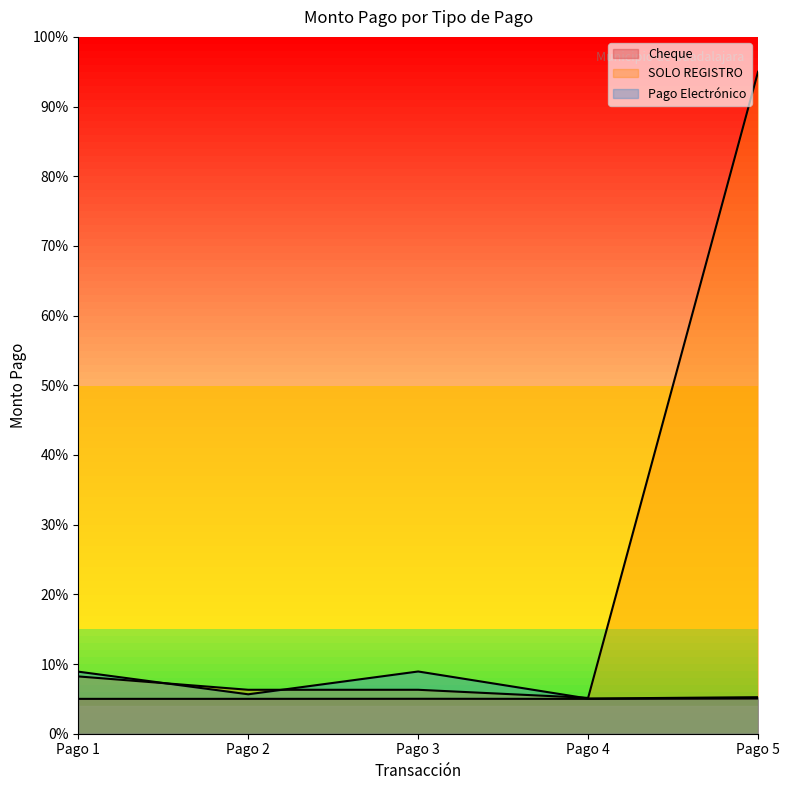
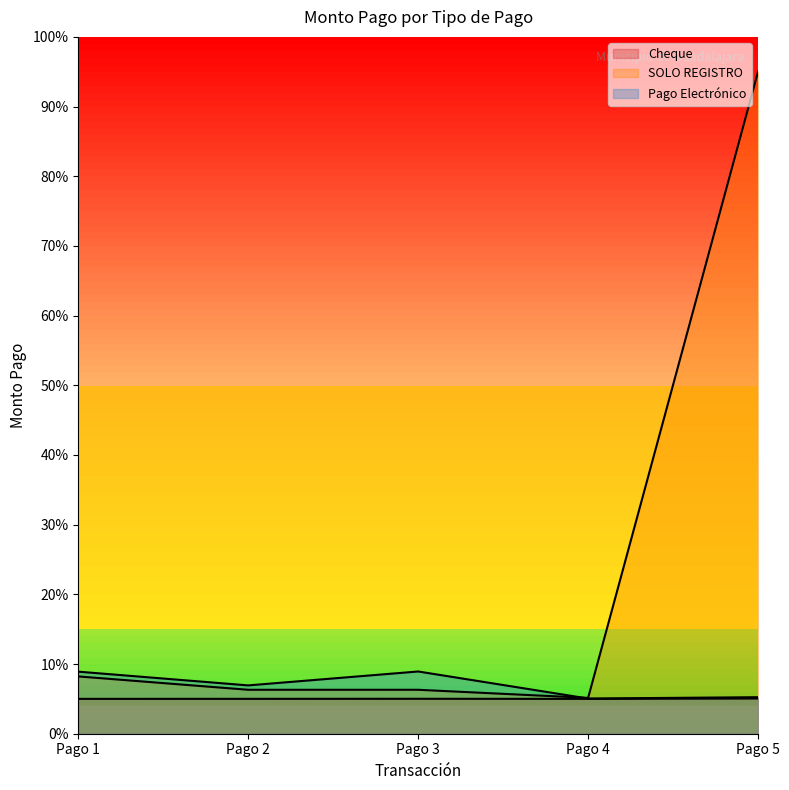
  {
    "Pago Electrónico": {
      "Pago 1": "9%",
-     "Pago 2": "6%",
+     "Pago 2": "7%",
      "Pago 3": "9%"
    }
  }
